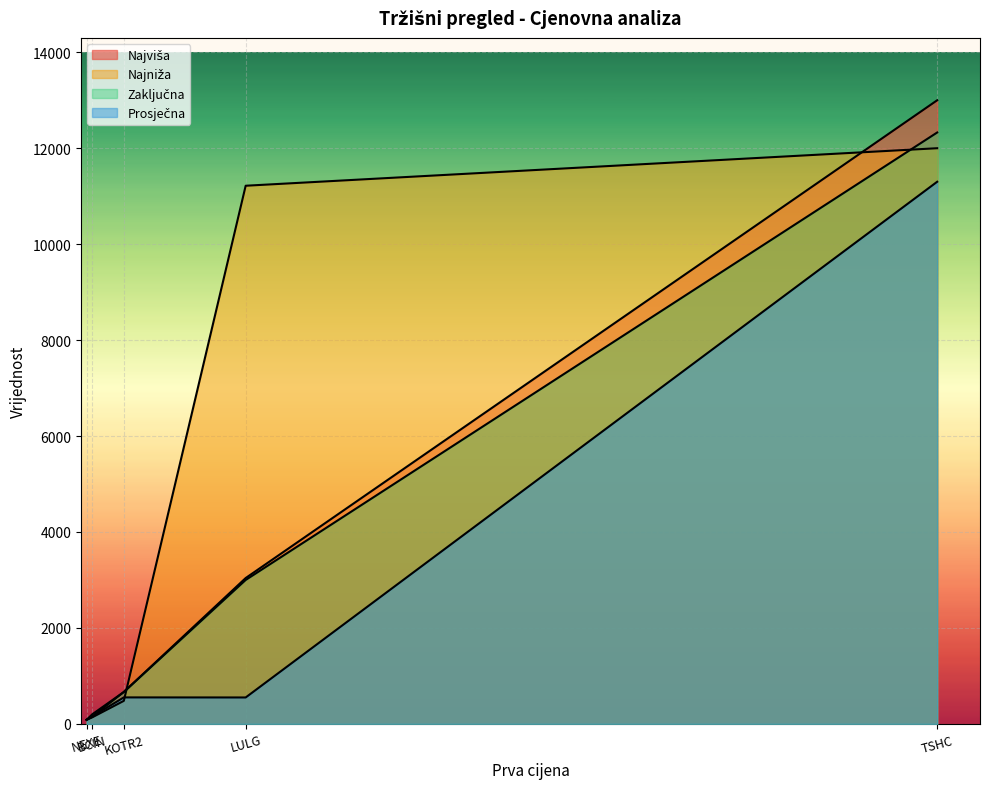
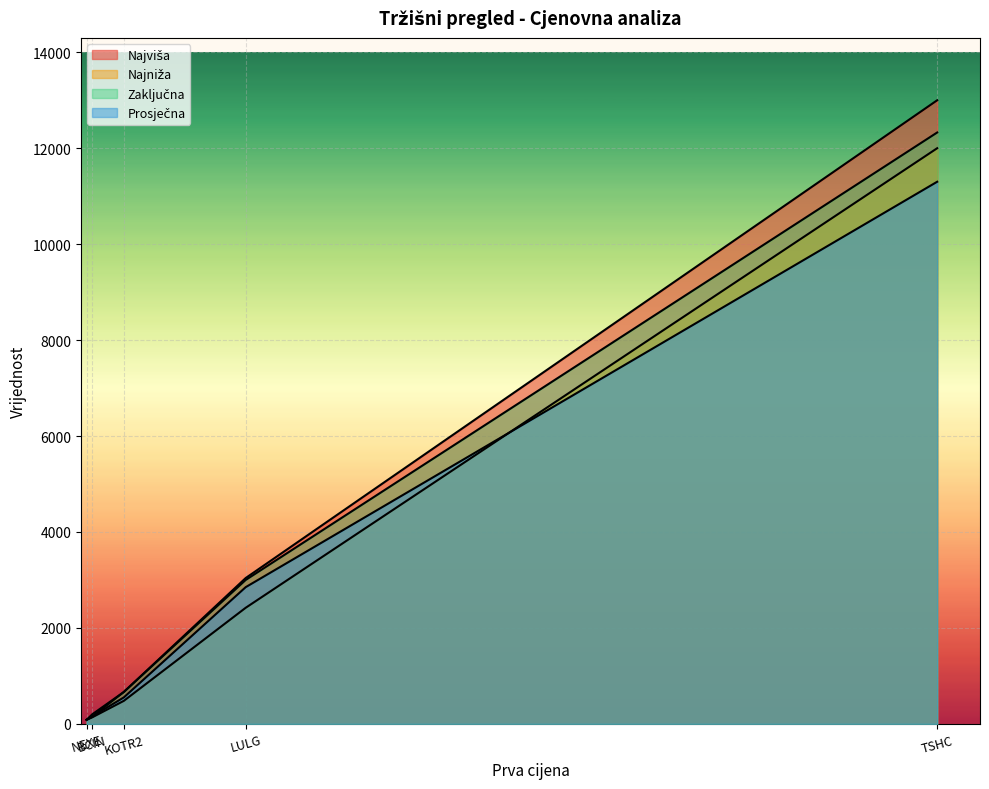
  {
    "Najviša": {
      "TSHC": 13000
    },
    "Najniža": {
      "KOTR2": 500,
-     "LULG": 11200,
+     "LULG": 2400,
      "TSHC": 12000
    },
    "Zaključna": {
      "TSHC": 12300
    },
    "Prosječna": {
      "KOTR2": 600,
-     "LULG": 600,
+     "LULG": 2800,
      "TSHC": 11300
    }
  }
